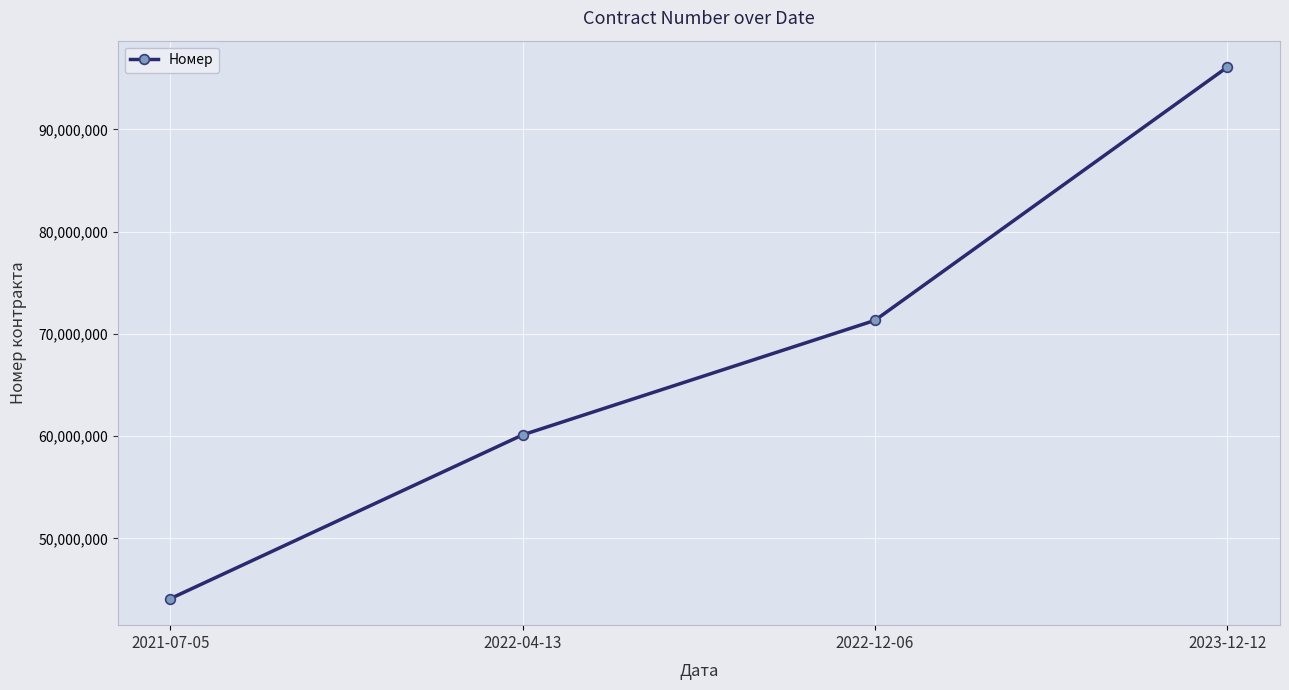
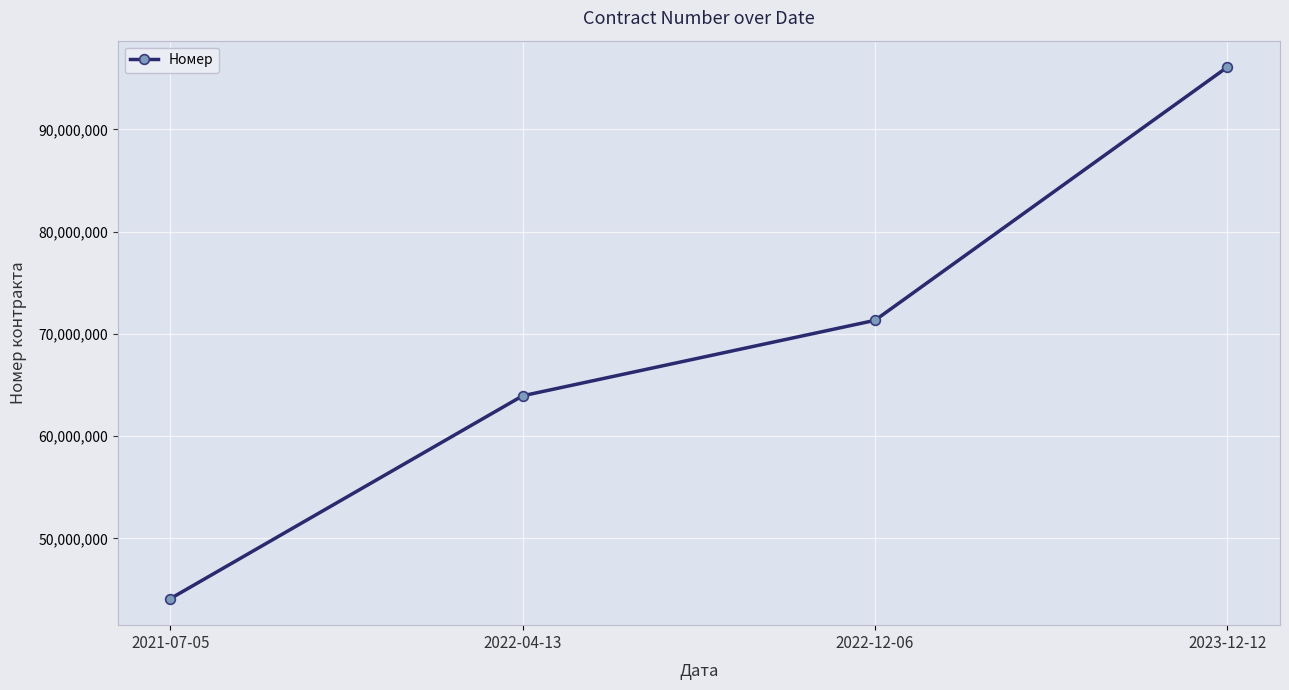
  {
    "2021-07-05": "44,100,000",
-   "2022-04-13": "60,100,000",
+   "2022-04-13": "63,900,000",
    "2022-12-06": "71,300,000",
    "2023-12-12": "96,100,000"
  }
